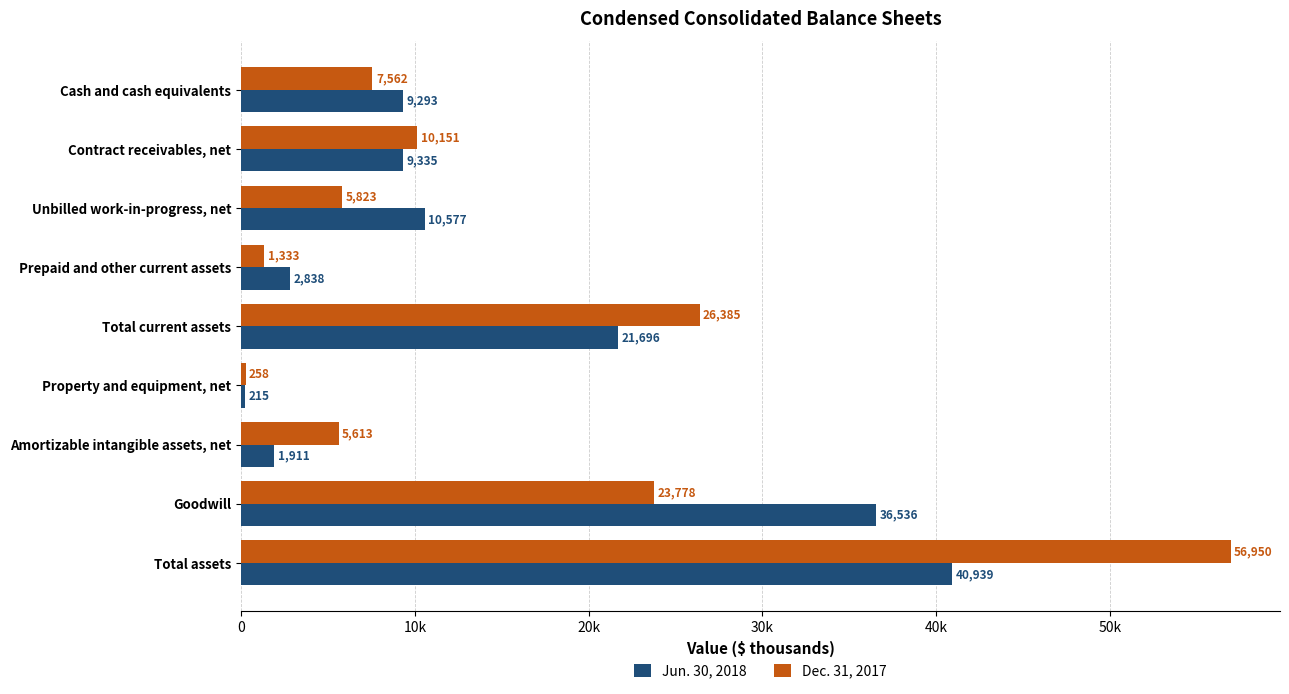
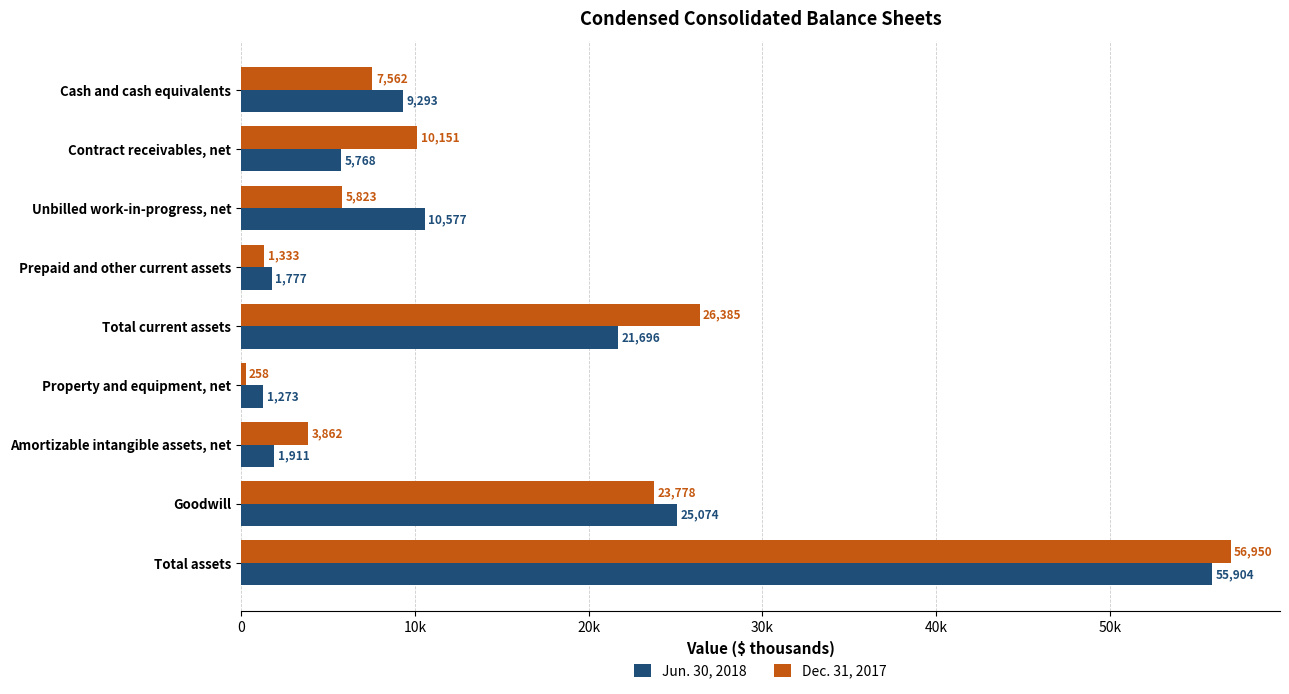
  {
    "Jun. 30, 2018": {
      "Cash and cash equivalents": "9,293",
-     "Contract receivables, net": "9,335",
+     "Contract receivables, net": "5,768",
      "Unbilled work-in-progress, net": "10,577",
-     "Prepaid and other current assets": "2,838",
+     "Prepaid and other current assets": "1,777",
      "Total current assets": "21,696",
-     "Property and equipment, net": "215",
+     "Property and equipment, net": "1,273",
      "Amortizable intangible assets, net": "1,911",
-     "Goodwill": "36,536",
-     "Total assets": "40,939"
+     "Goodwill": "25,074",
+     "Total assets": "55,904"
    },
    "Dec. 31, 2017": {
      "Cash and cash equivalents": "7,562",
      "Contract receivables, net": "10,151",
      "Unbilled work-in-progress, net": "5,823",
      "Prepaid and other current assets": "1,333",
      "Total current assets": "26,385",
      "Property and equipment, net": "258",
-     "Amortizable intangible assets, net": "5,613",
+     "Amortizable intangible assets, net": "3,862",
      "Goodwill": "23,778",
      "Total assets": "56,950"
    }
  }
